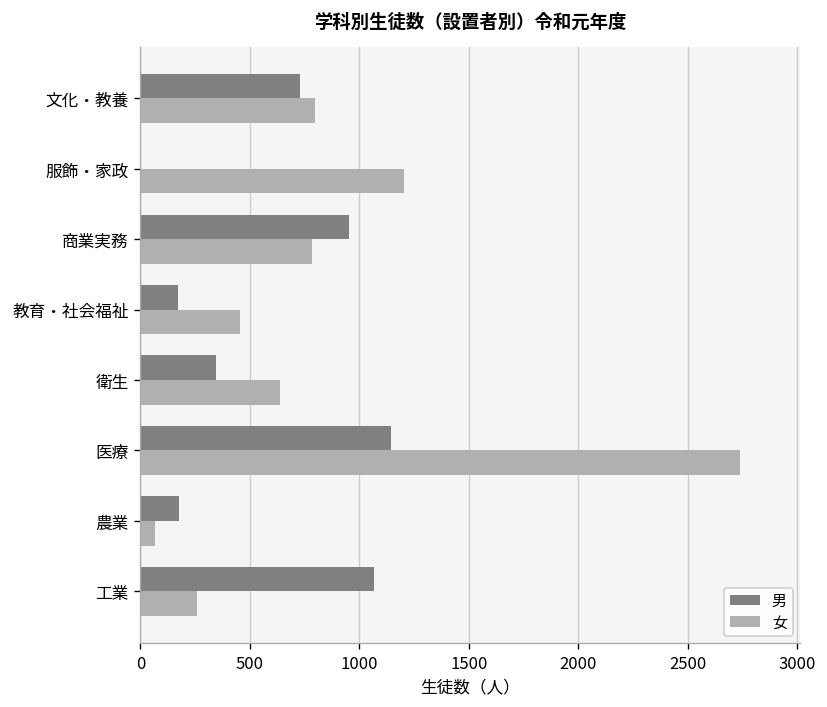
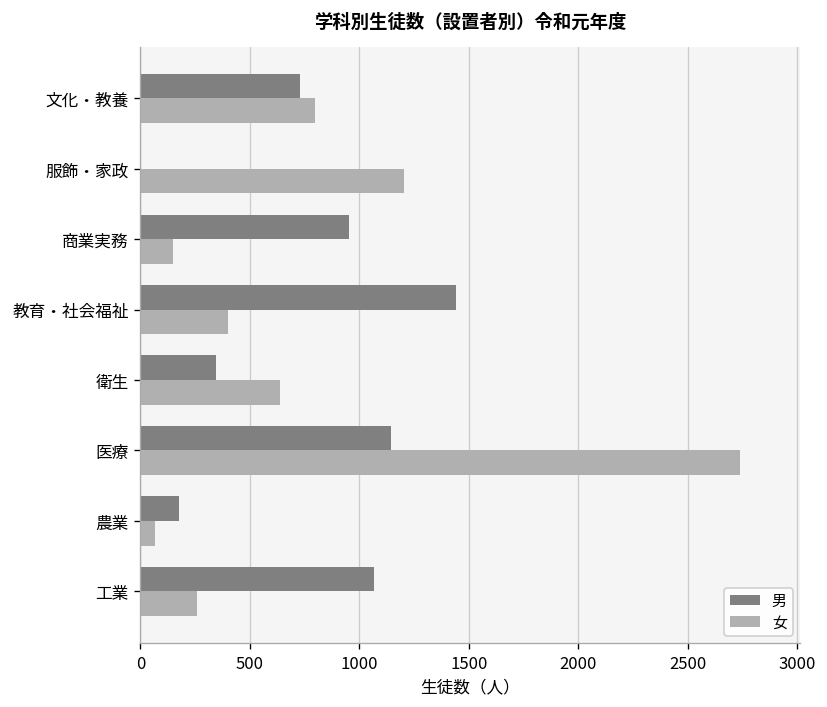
  {
    "男": {
      "文化・教養": 730,
      "服飾・家政": 0,
      "商業実務": 950,
-     "教育・社会福祉": 170,
+     "教育・社会福祉": 1440,
      "衛生": 350,
      "医療": 1150,
      "農業": 180,
      "工業": 1070
    },
    "女": {
      "文化・教養": 800,
      "服飾・家政": 1200,
-     "商業実務": 790,
-     "教育・社会福祉": 460,
+     "商業実務": 150,
+     "教育・社会福祉": 400,
      "衛生": 640,
      "医療": 2740,
      "農業": 70,
      "工業": 260
    }
  }
